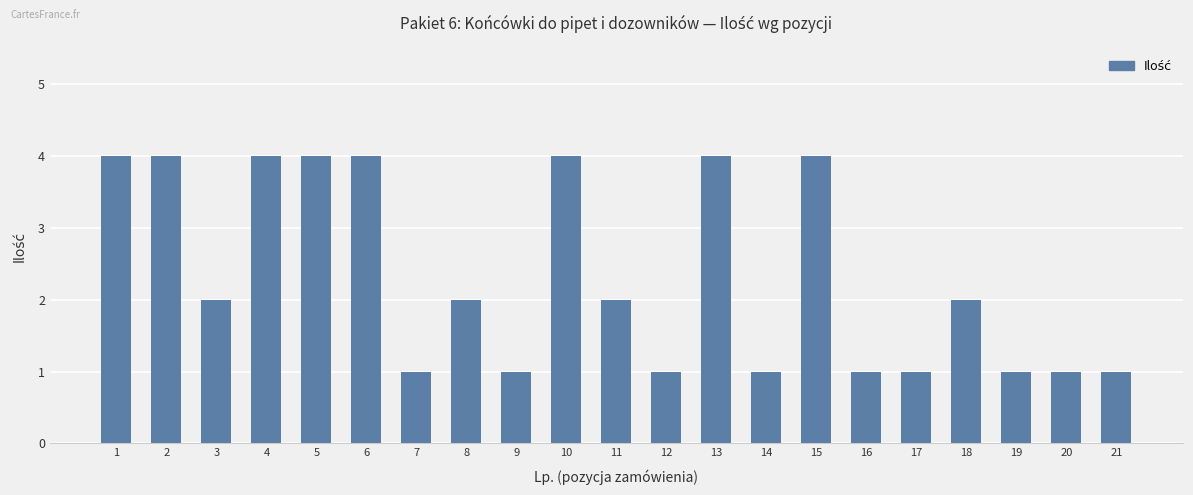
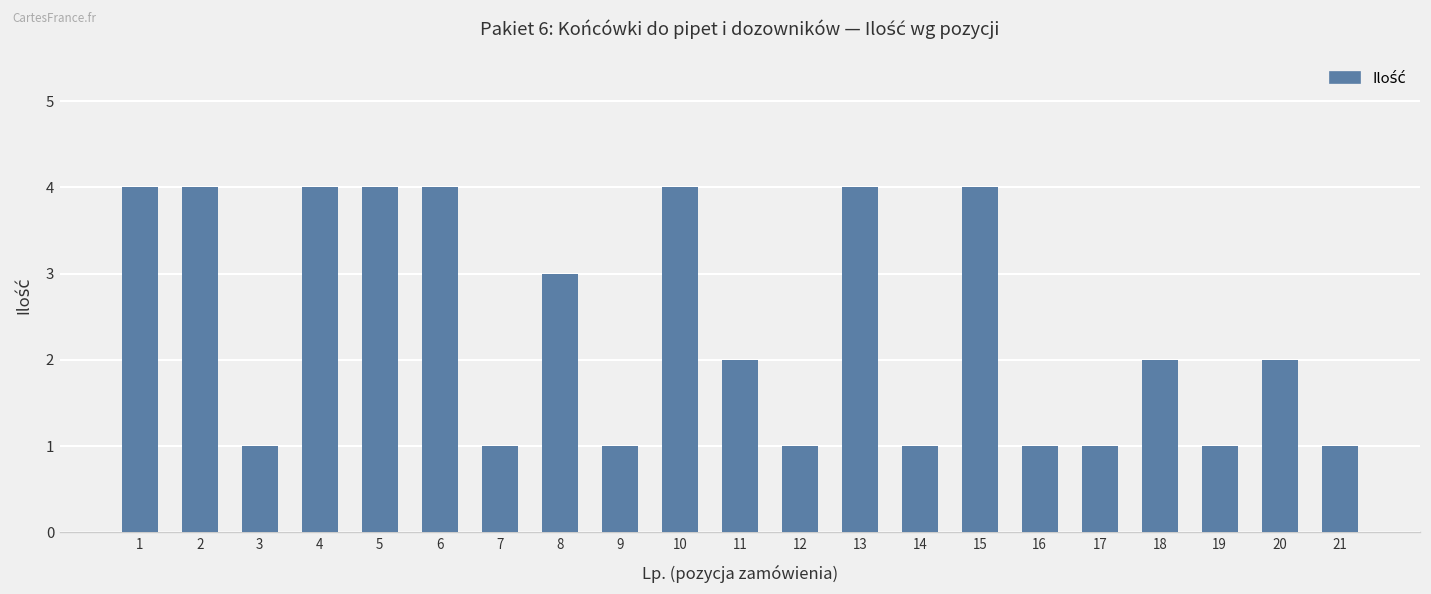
  {
    "1": 4,
    "2": 4,
-   "3": 2,
+   "3": 1,
    "4": 4,
    "5": 4,
    "6": 4,
    "7": 1,
-   "8": 2,
+   "8": 3,
    "9": 1,
    "10": 4,
    "11": 2,
    "12": 1,
    "13": 4,
    "14": 1,
    "15": 4,
    "16": 1,
    "17": 1,
    "18": 2,
    "19": 1,
-   "20": 1,
+   "20": 2,
    "21": 1
  }
